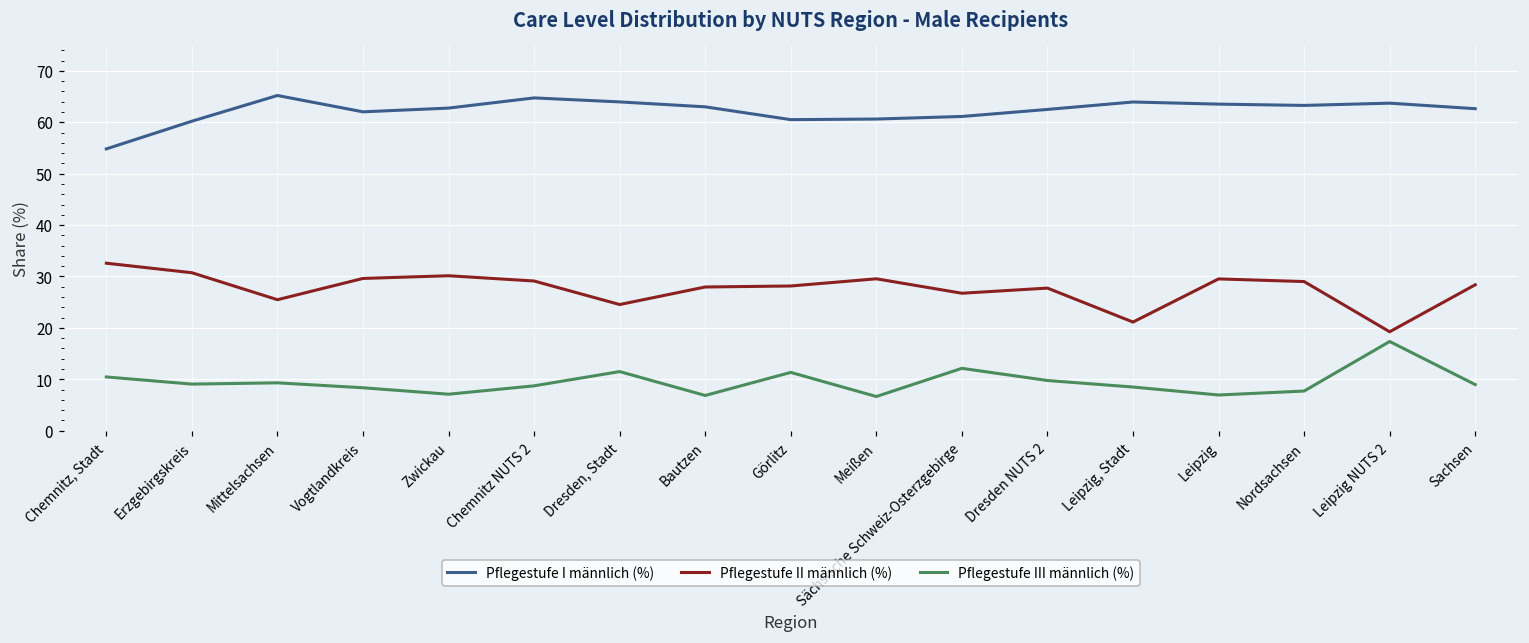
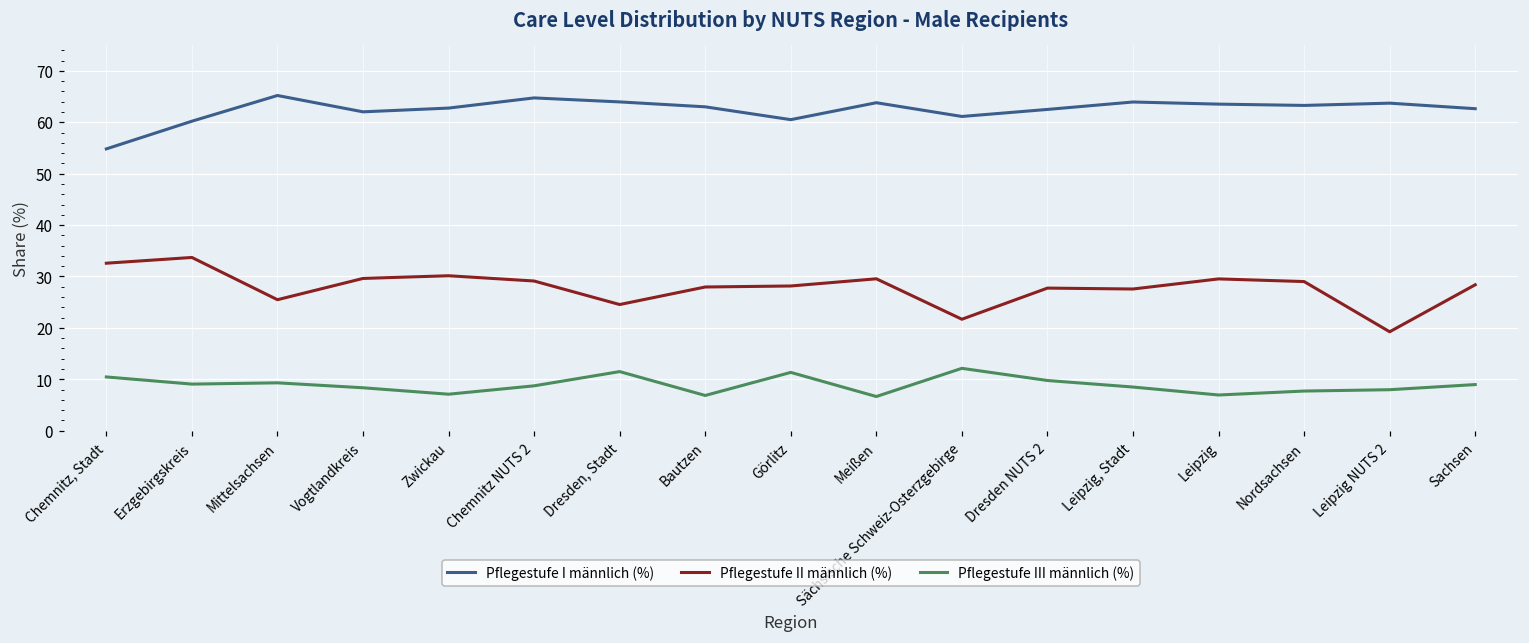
  {
    "Pflegestufe I männlich (%)": {
      "Chemnitz, Stadt": 55,
      "Erzgebirgskreis": 60,
      "Mittelsachsen": 65,
      "Vogtlandkreis": 62,
      "Zwickau": 63,
      "Chemnitz NUTS 2": 65,
      "Dresden, Stadt": 64,
      "Bautzen": 63,
      "Görlitz": 61,
-     "Meißen": 61,
+     "Meißen": 64,
      "Sächsische Schweiz-Osterzgebirge": 61,
      "Dresden NUTS 2": 62,
      "Leipzig, Stadt": 64,
      "Leipzig": 64,
      "Nordsachsen": 63,
      "Leipzig NUTS 2": 64,
      "Sachsen": 63
    },
    "Pflegestufe II männlich (%)": {
      "Chemnitz, Stadt": 33,
-     "Erzgebirgskreis": 31,
+     "Erzgebirgskreis": 34,
      "Mittelsachsen": 25,
      "Vogtlandkreis": 30,
      "Zwickau": 30,
      "Chemnitz NUTS 2": 29,
      "Dresden, Stadt": 25,
      "Bautzen": 28,
      "Görlitz": 28,
      "Meißen": 30,
-     "Sächsische Schweiz-Osterzgebirge": 27,
+     "Sächsische Schweiz-Osterzgebirge": 22,
      "Dresden NUTS 2": 28,
-     "Leipzig, Stadt": 21,
+     "Leipzig, Stadt": 28,
      "Leipzig": 30,
      "Nordsachsen": 29,
      "Leipzig NUTS 2": 19,
      "Sachsen": 28
    },
    "Pflegestufe III männlich (%)": {
      "Chemnitz, Stadt": 10,
      "Erzgebirgskreis": 9,
      "Mittelsachsen": 9,
      "Vogtlandkreis": 8,
      "Zwickau": 7,
      "Chemnitz NUTS 2": 9,
      "Dresden, Stadt": 12,
      "Bautzen": 7,
      "Görlitz": 11,
      "Meißen": 7,
      "Sächsische Schweiz-Osterzgebirge": 12,
      "Dresden NUTS 2": 10,
      "Leipzig, Stadt": 8,
      "Leipzig": 7,
      "Nordsachsen": 8,
-     "Leipzig NUTS 2": 17,
+     "Leipzig NUTS 2": 8,
      "Sachsen": 9
    }
  }
